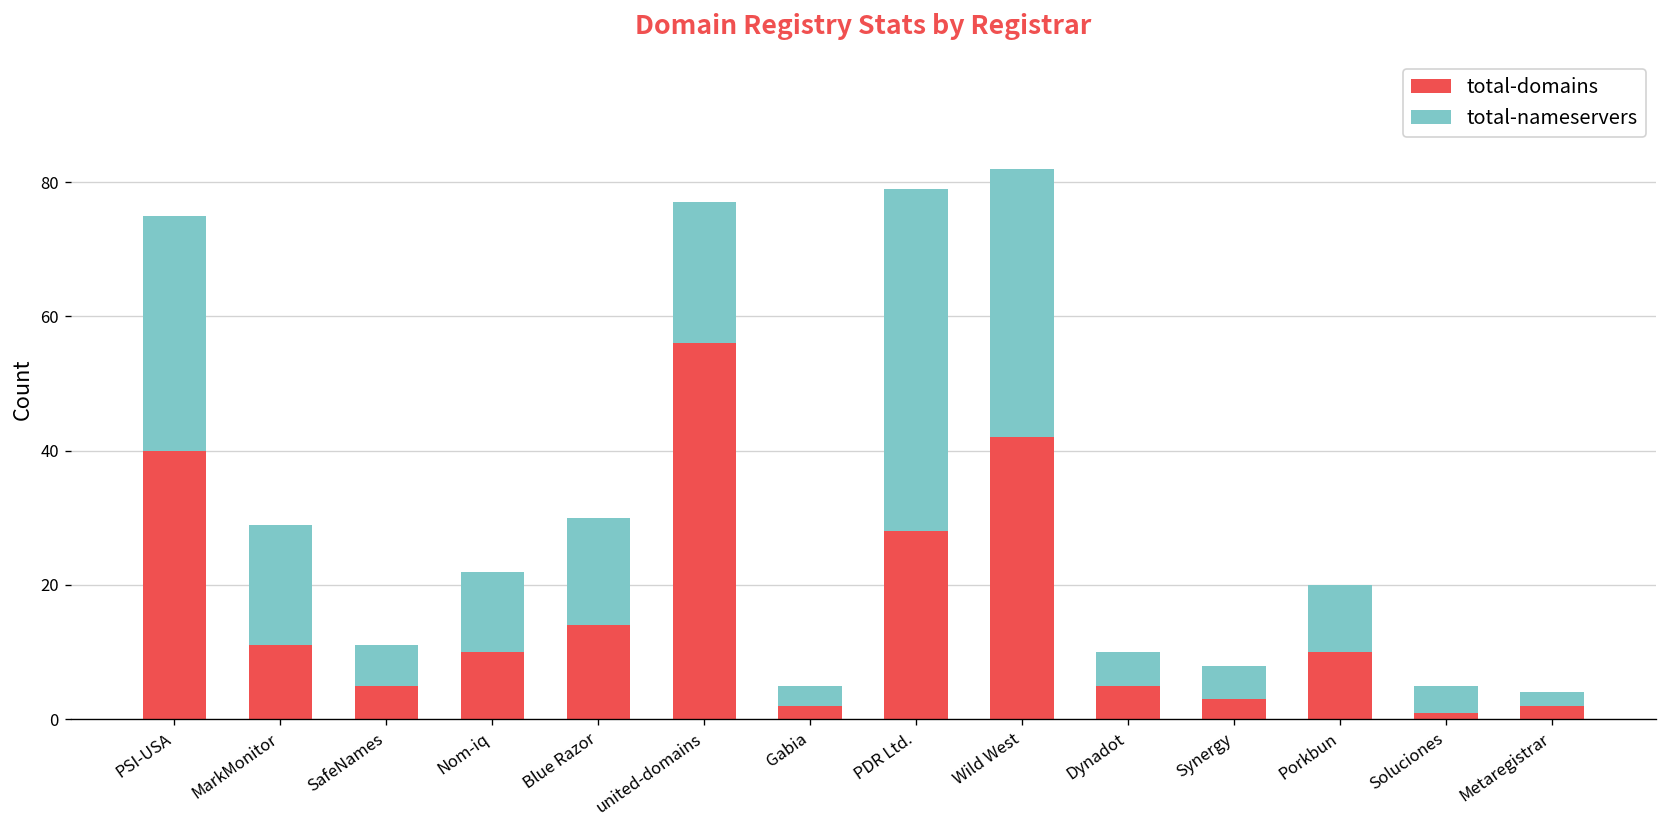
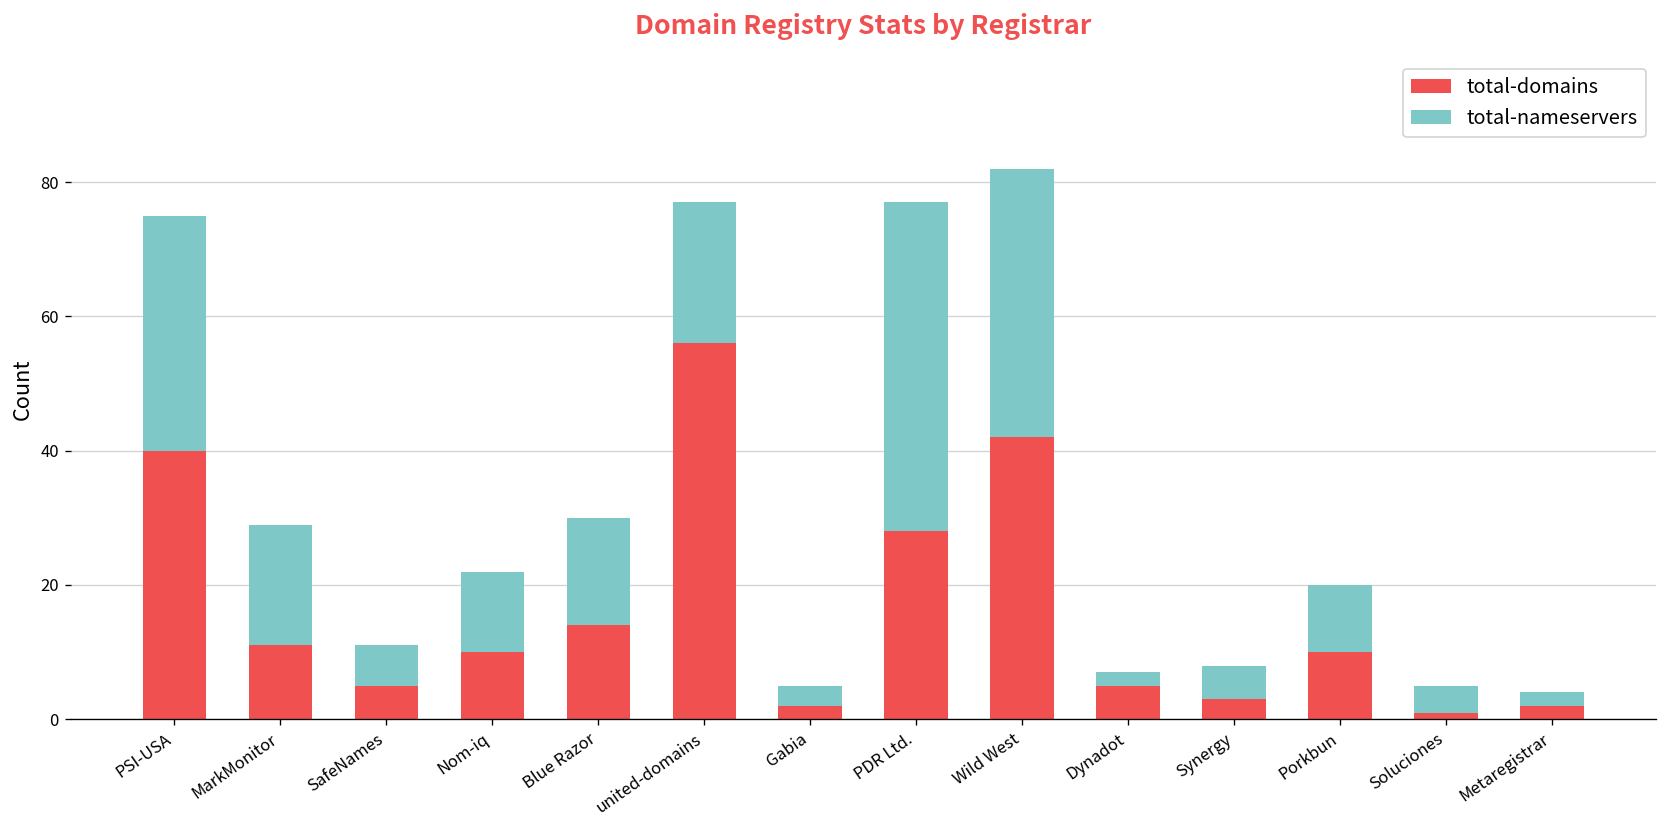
  {
    "total-domains": {
      "PSI-USA": 40,
      "MarkMonitor": 11,
      "SafeNames": 5,
      "Nom-iq": 10,
      "Blue Razor": 14,
      "united-domains": 56,
      "Gabia": 2,
      "PDR Ltd.": 28,
      "Wild West": 42,
      "Dynadot": 5,
      "Synergy": 3,
      "Porkbun": 10,
      "Soluciones": 1,
      "Metaregistrar": 2
    },
    "total-nameservers": {
      "PSI-USA": 35,
      "MarkMonitor": 18,
      "SafeNames": 6,
      "Nom-iq": 12,
      "Blue Razor": 16,
      "united-domains": 21,
      "Gabia": 3,
-     "PDR Ltd.": 51,
+     "PDR Ltd.": 49,
      "Wild West": 40,
-     "Dynadot": 5,
+     "Dynadot": 2,
      "Synergy": 5,
      "Porkbun": 10,
      "Soluciones": 4,
      "Metaregistrar": 2
    }
  }
